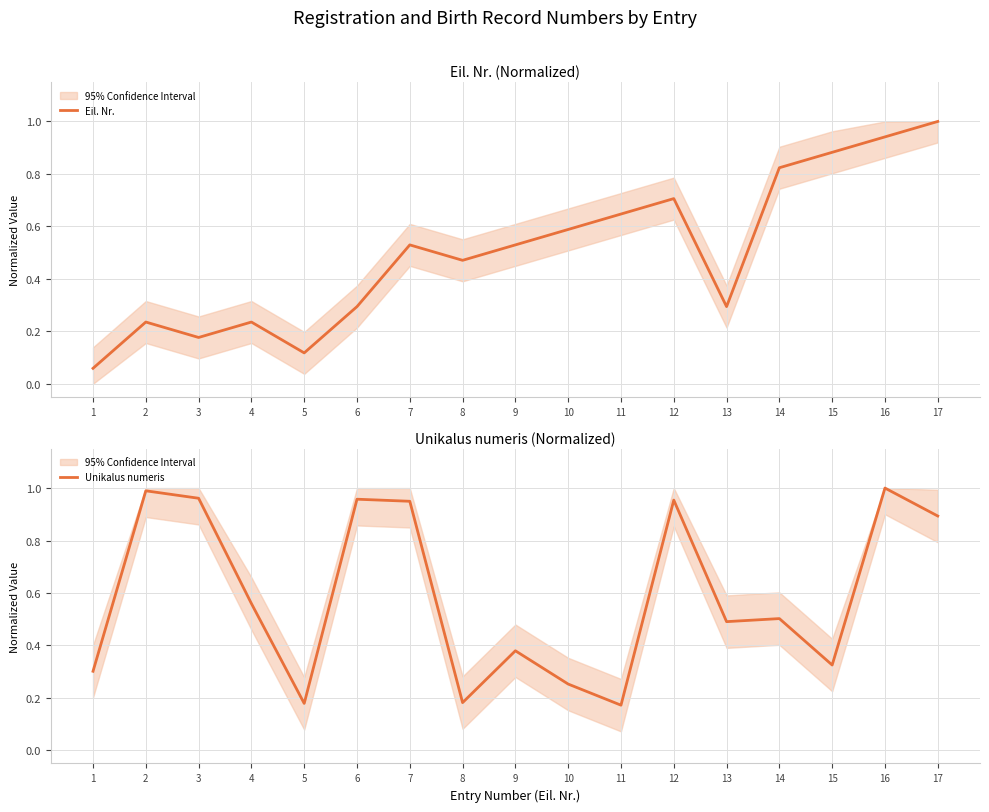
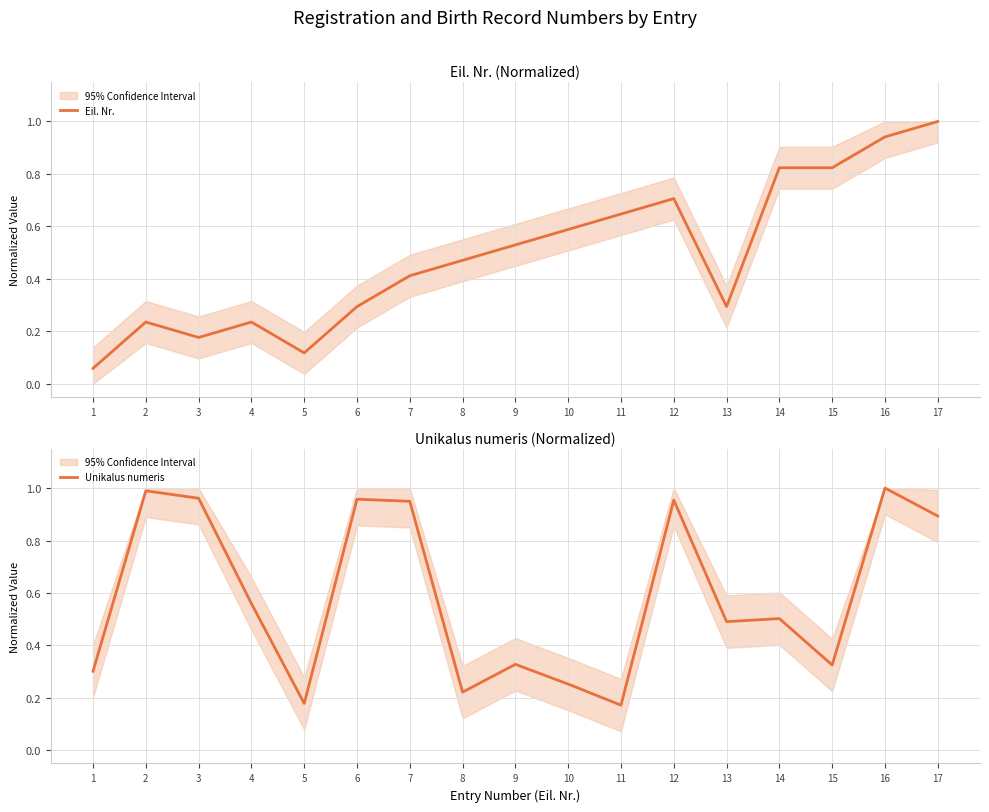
  {
    "Eil. Nr. (Normalized)": {
      "Eil. Nr.": {
        "1": 0.06,
        "2": 0.24,
        "3": 0.18,
        "4": 0.24,
        "5": 0.12,
        "6": 0.29,
-       "7": 0.53,
+       "7": 0.41,
        "8": 0.47,
        "9": 0.53,
        "10": 0.59,
        "11": 0.65,
        "12": 0.71,
        "13": 0.29,
        "14": 0.82,
-       "15": 0.88,
+       "15": 0.82,
        "16": 0.94
      },
      "95% Confidence Interval": {
        "1": 0.14
      }
    },
    "Unikalus numeris (Normalized)": {
      "Unikalus numeris": {
        "1": 0.30,
        "2": 0.99,
        "3": 0.96,
        "4": 0.56,
        "5": 0.18,
        "6": 0.96,
        "7": 0.95,
-       "8": 0.18,
-       "9": 0.38,
+       "8": 0.22,
+       "9": 0.33,
        "10": 0.25,
        "11": 0.17,
        "12": 0.95,
        "13": 0.49,
        "14": 0.50,
        "15": 0.33,
        "17": 0.89
      }
    }
  }
